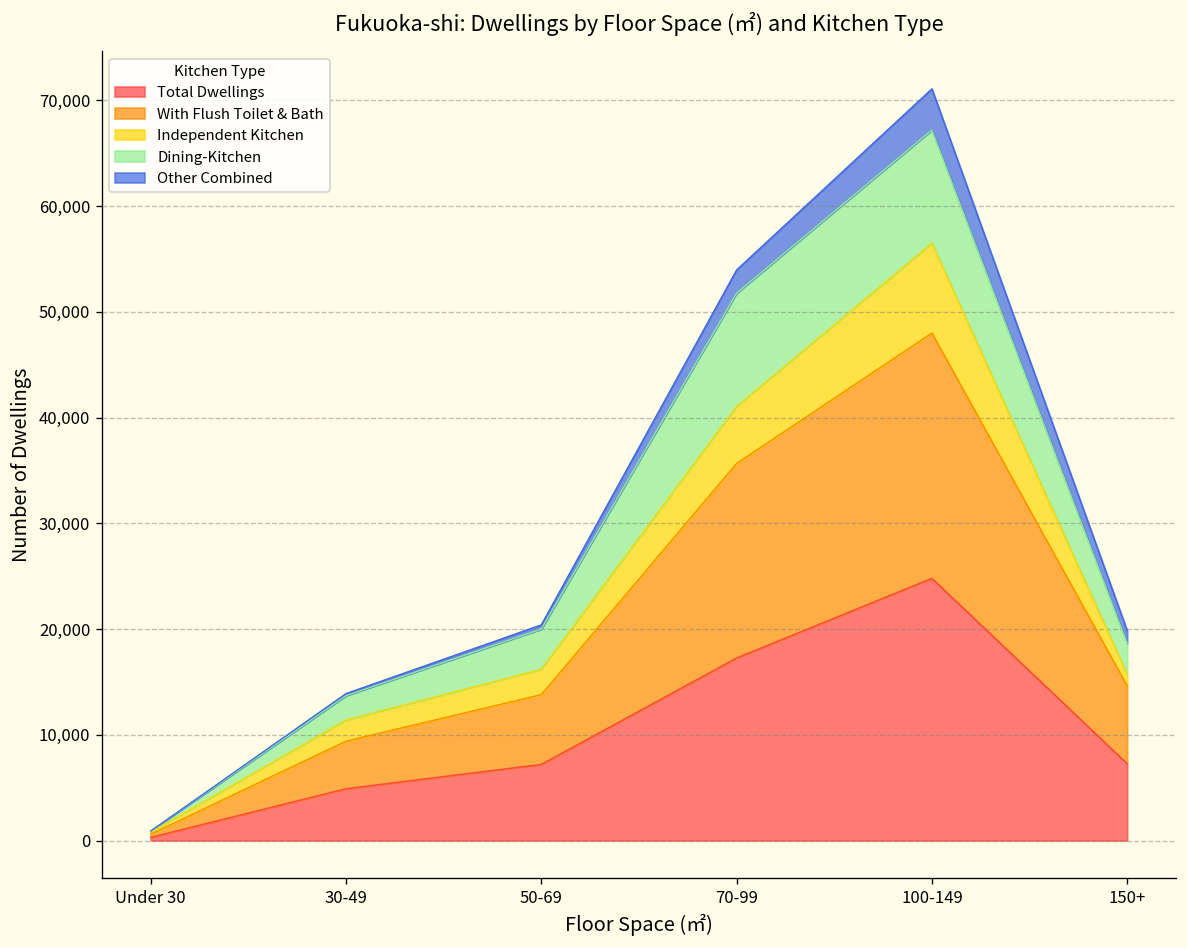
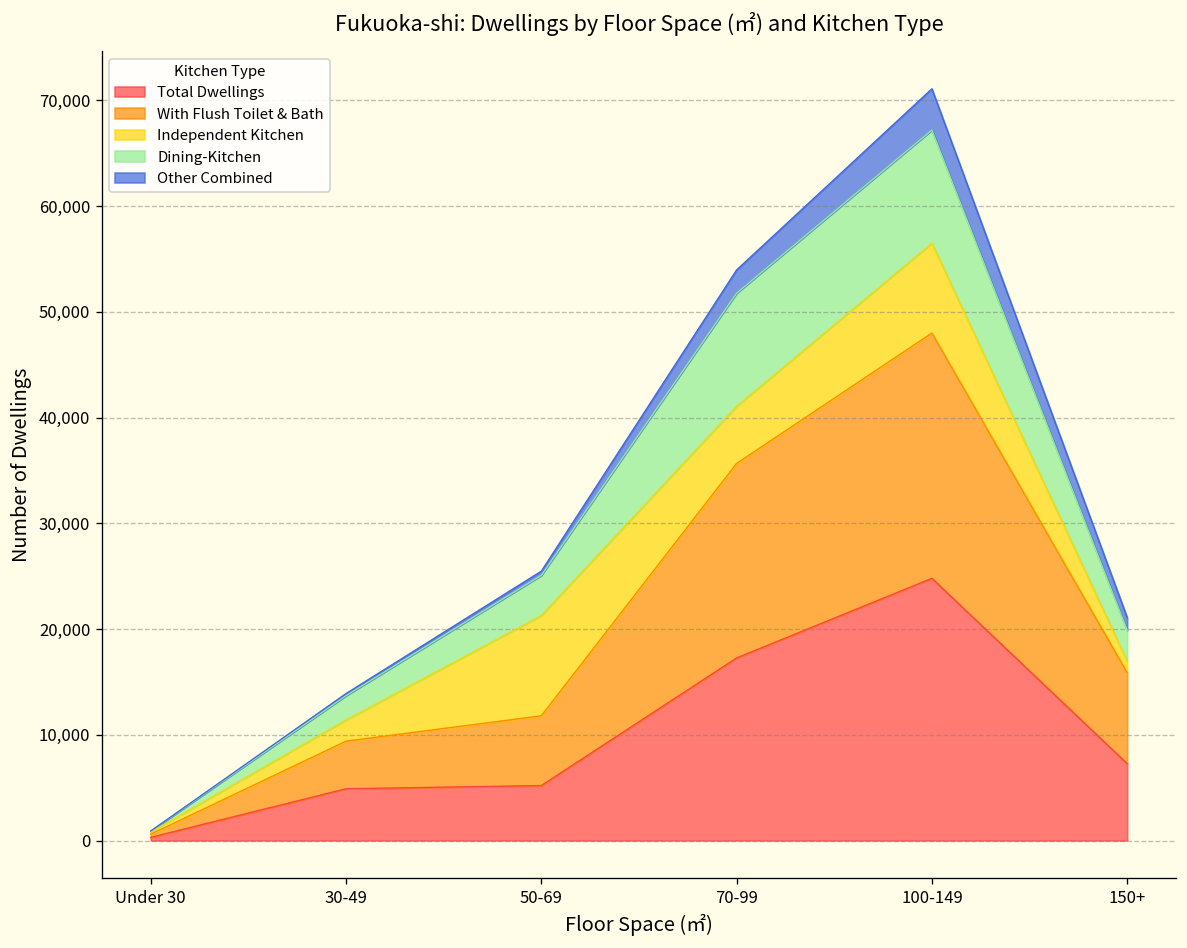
  {
    "Total Dwellings": {
      "Under 30": "0",
      "30-49": "5,000",
-     "50-69": "7,000",
+     "50-69": "5,000",
      "70-99": "17,000",
      "100-149": "25,000",
      "150+": "7,000"
    },
    "With Flush Toilet & Bath": {
      "30-49": "5,000",
      "50-69": "7,000",
      "70-99": "18,000",
      "100-149": "23,000",
-     "150+": "7,000"
+     "150+": "9,000"
    },
    "Independent Kitchen": {
      "30-49": "2,000",
-     "50-69": "2,000",
+     "50-69": "9,000",
      "70-99": "5,000",
      "100-149": "9,000",
      "150+": "1,000"
    },
    "Dining-Kitchen": {
      "50-69": "4,000",
      "70-99": "11,000",
      "100-149": "11,000",
      "150+": "3,000"
    },
    "Other Combined": {
      "50-69": "0",
      "70-99": "2,000",
      "100-149": "4,000",
      "150+": "1,000"
    }
  }
